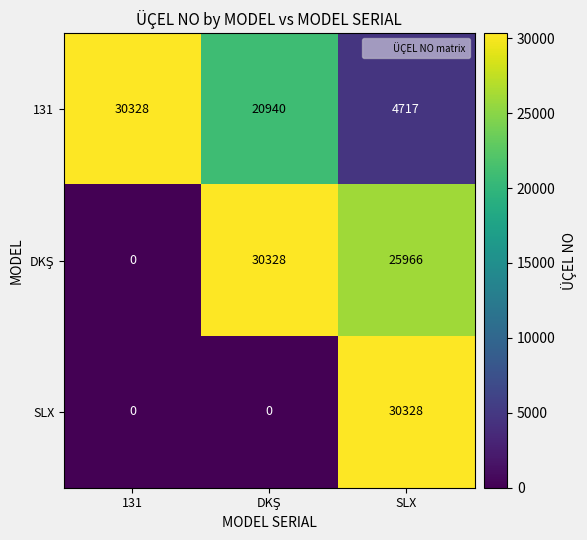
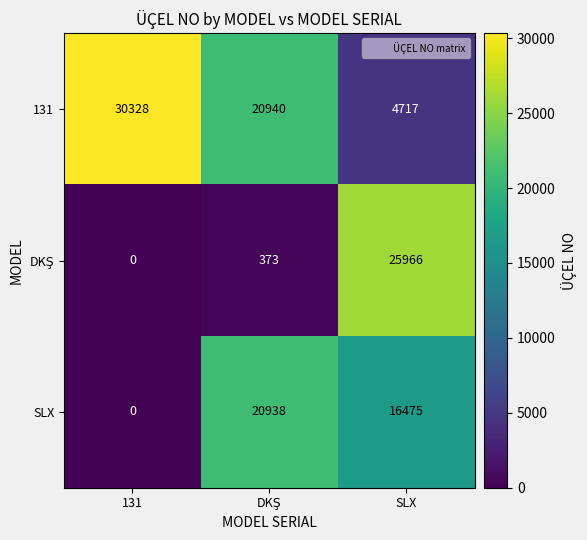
  {
    "131": {
      "131": 30328,
      "DKŞ": 20940,
      "SLX": 4717
    },
    "DKŞ": {
      "131": 0,
-     "DKŞ": 30328,
+     "DKŞ": 373,
      "SLX": 25966
    },
    "SLX": {
      "131": 0,
-     "DKŞ": 0,
-     "SLX": 30328
+     "DKŞ": 20938,
+     "SLX": 16475
    }
  }
